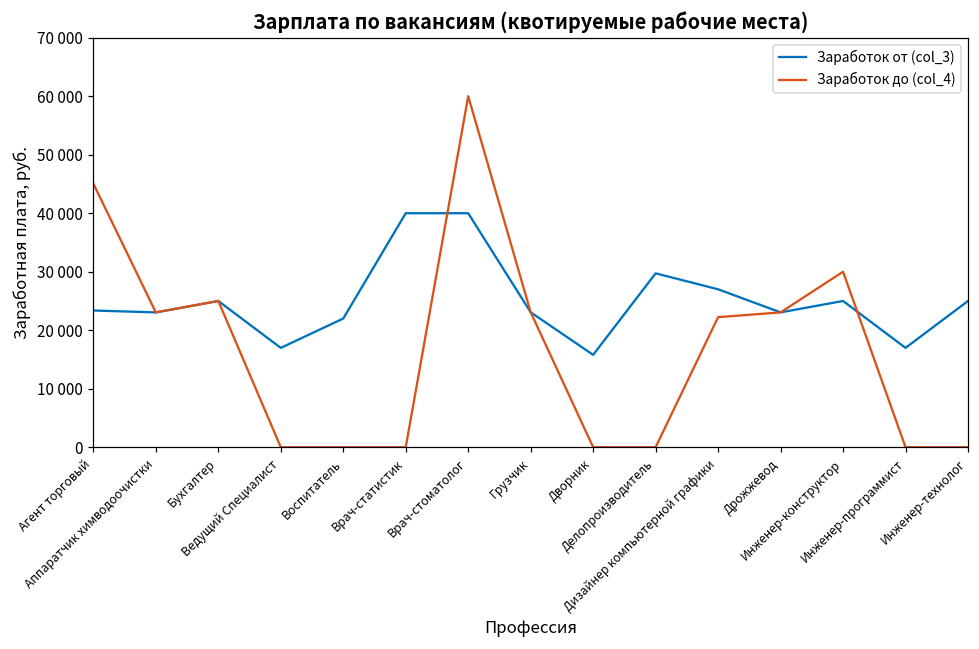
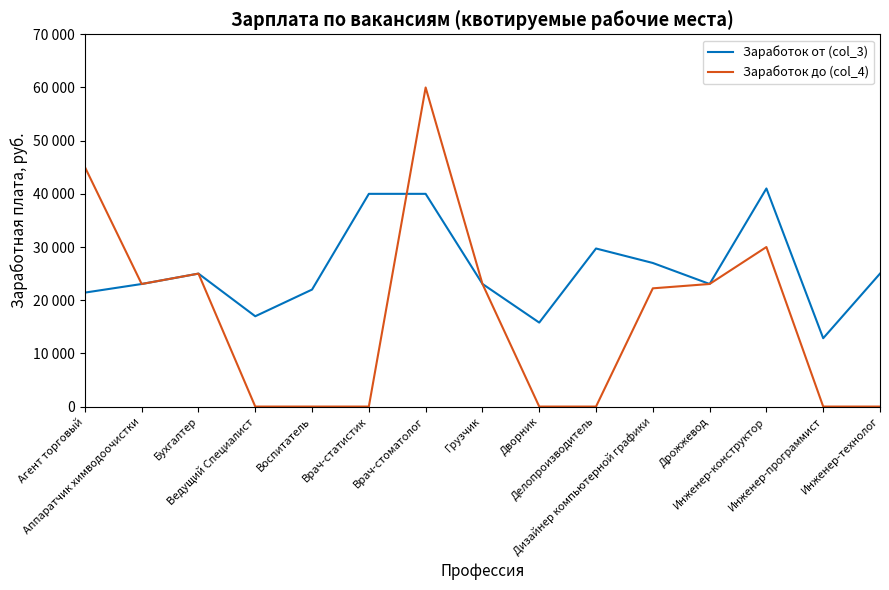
  {
    "Заработок от (col_3)": {
-     "Агент торговый": 23000,
+     "Агент торговый": 21000,
      "Ведущий Специалист": 17000,
      "Воспитатель": 22000,
      "Врач-статистик": 40000,
      "Врач-стоматолог": 40000,
      "Дворник": 16000,
      "Делопроизводитель": 30000,
      "Дизайнер компьютерной графики": 27000,
-     "Инженер-конструктор": 25000,
-     "Инженер-программист": 17000,
+     "Инженер-конструктор": 41000,
+     "Инженер-программист": 13000,
      "Инженер-технолог": 25000
    },
    "Заработок до (col_4)": {
      "Агент торговый": 45000,
      "Ведущий Специалист": 0,
      "Воспитатель": 0,
      "Врач-статистик": 0,
      "Врач-стоматолог": 60000,
      "Дворник": 0,
      "Делопроизводитель": 0,
      "Дизайнер компьютерной графики": 22000,
      "Инженер-конструктор": 30000,
      "Инженер-программист": 0,
      "Инженер-технолог": 0
    }
  }
